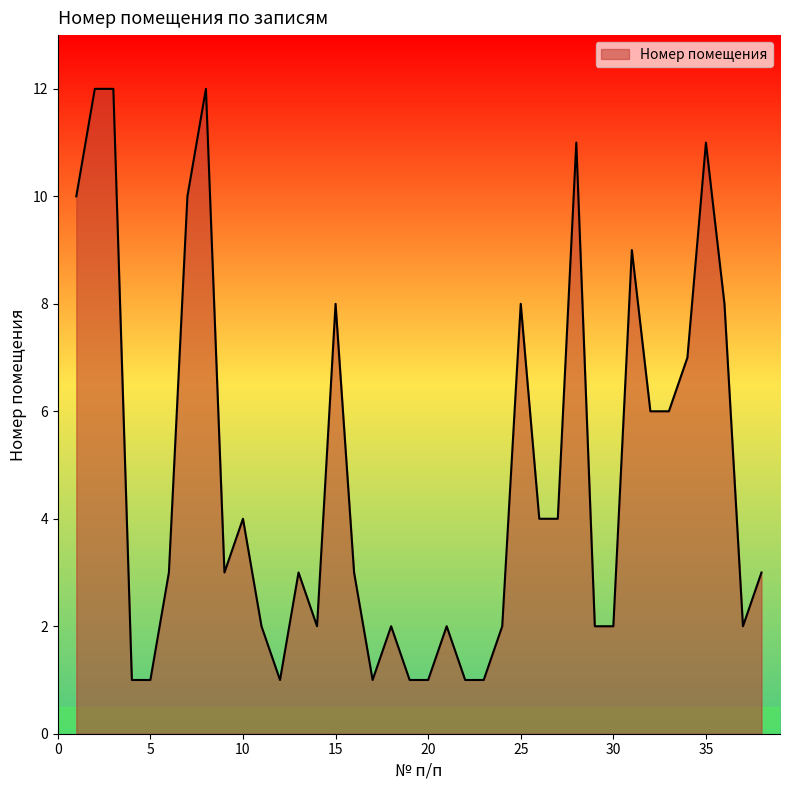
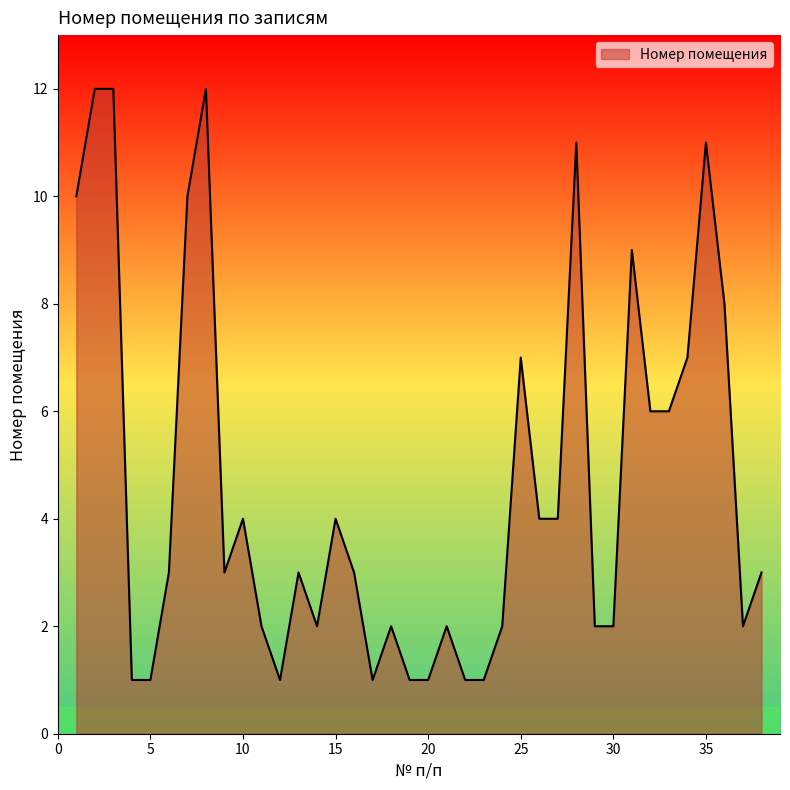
  {
    "5": 1,
    "10": 4,
-   "15": 8,
+   "15": 4,
    "20": 1,
-   "25": 8,
+   "25": 7,
    "30": 2,
    "35": 11
  }
